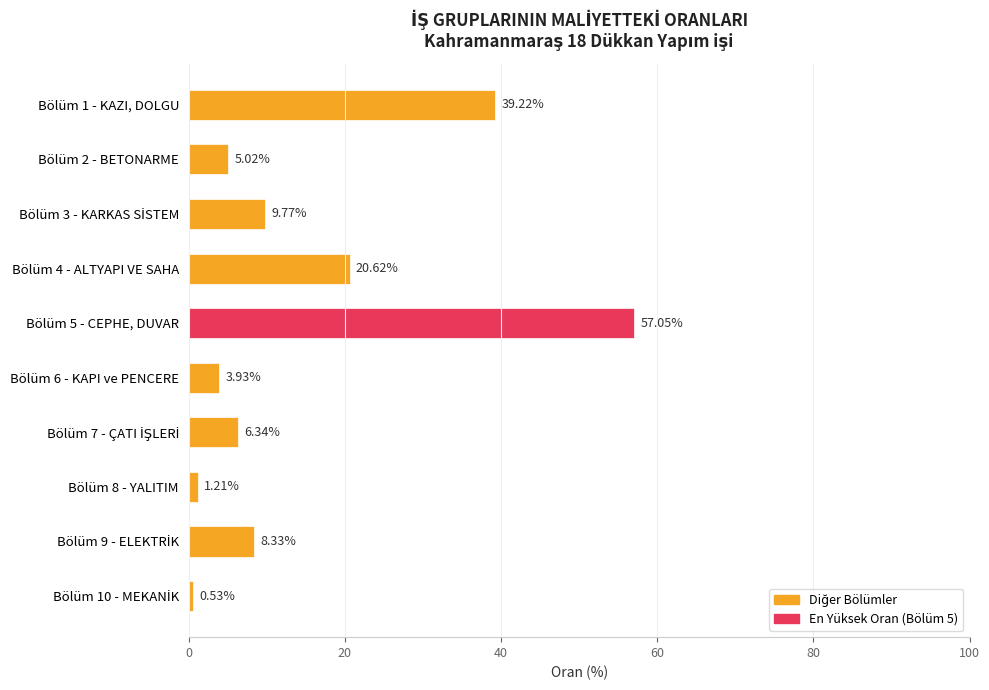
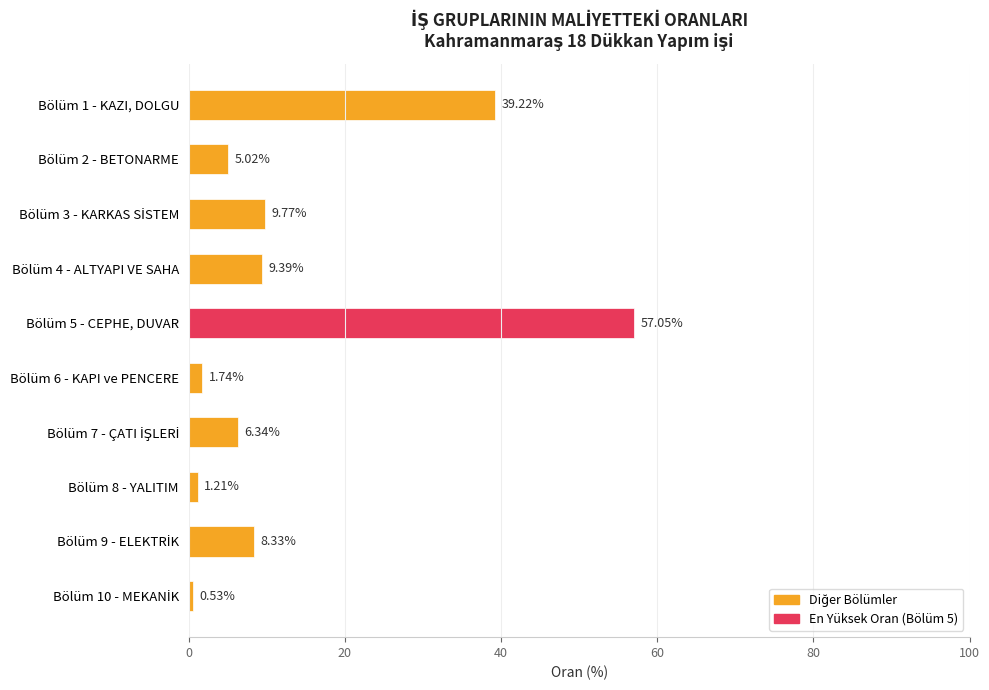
  {
    "Bölüm 1 - KAZI, DOLGU": "39.22%",
    "Bölüm 2 - BETONARME": "5.02%",
    "Bölüm 3 - KARKAS SİSTEM": "9.77%",
-   "Bölüm 4 - ALTYAPI VE SAHA": "20.62%",
+   "Bölüm 4 - ALTYAPI VE SAHA": "9.39%",
    "Bölüm 5 - CEPHE, DUVAR": "57.05%",
-   "Bölüm 6 - KAPI ve PENCERE": "3.93%",
+   "Bölüm 6 - KAPI ve PENCERE": "1.74%",
    "Bölüm 7 - ÇATI İŞLERİ": "6.34%",
    "Bölüm 8 - YALITIM": "1.21%",
    "Bölüm 9 - ELEKTRİK": "8.33%",
    "Bölüm 10 - MEKANİK": "0.53%"
  }
